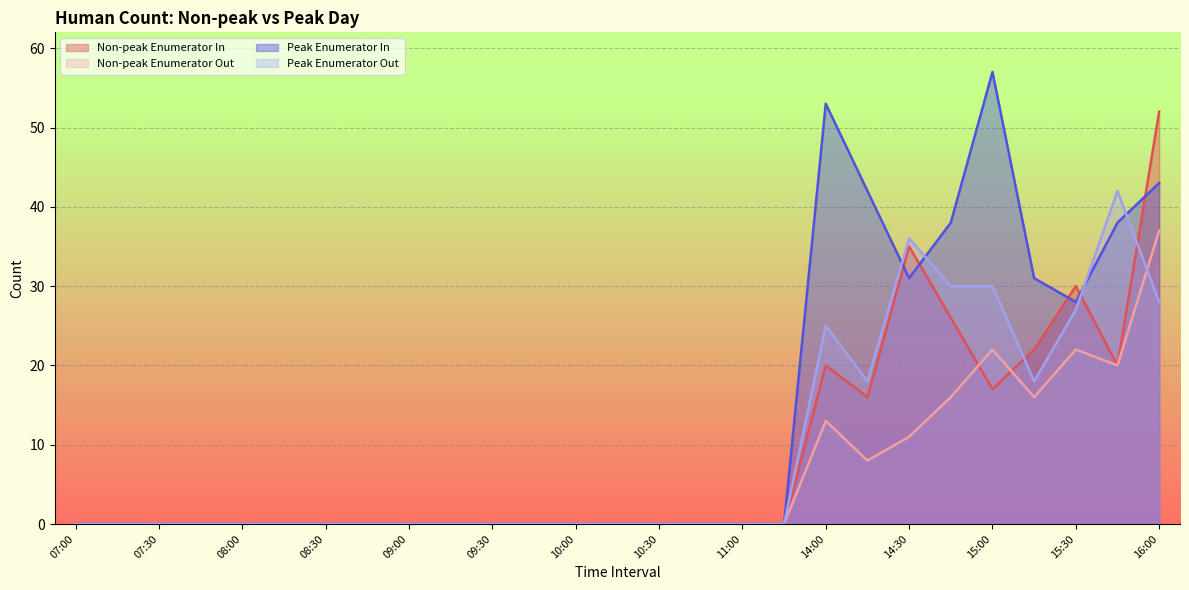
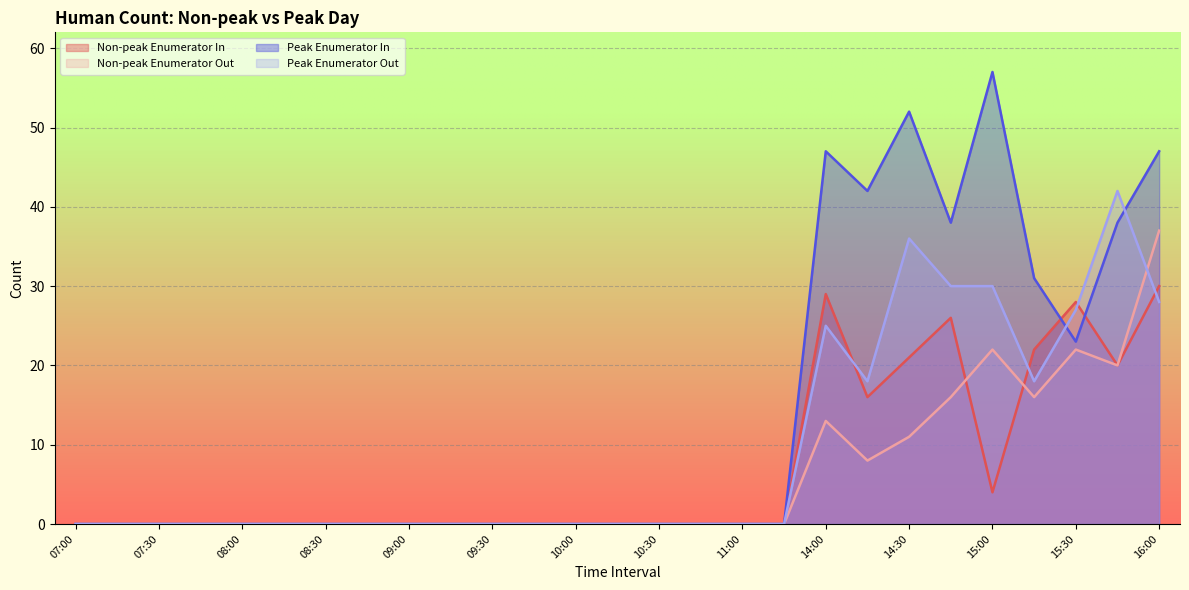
  {
    "Non-peak Enumerator In": {
-     "14:00": 20,
-     "14:30": 35,
-     "15:00": 17,
-     "15:30": 30,
-     "16:00": 52
+     "14:00": 29,
+     "14:30": 21,
+     "15:00": 4,
+     "15:30": 28,
+     "16:00": 30
    },
    "Peak Enumerator In": {
-     "14:00": 53,
-     "14:30": 31,
+     "14:00": 47,
+     "14:30": 52,
      "15:00": 57,
-     "15:30": 28,
-     "16:00": 43
+     "15:30": 23,
+     "16:00": 47
    }
  }
